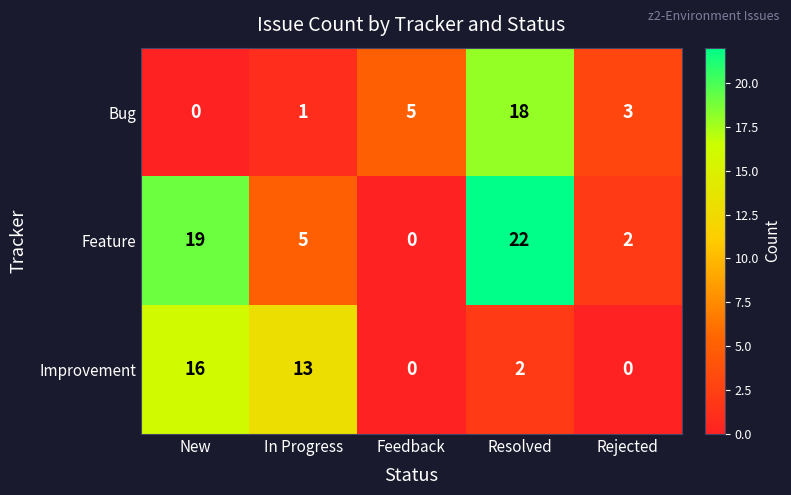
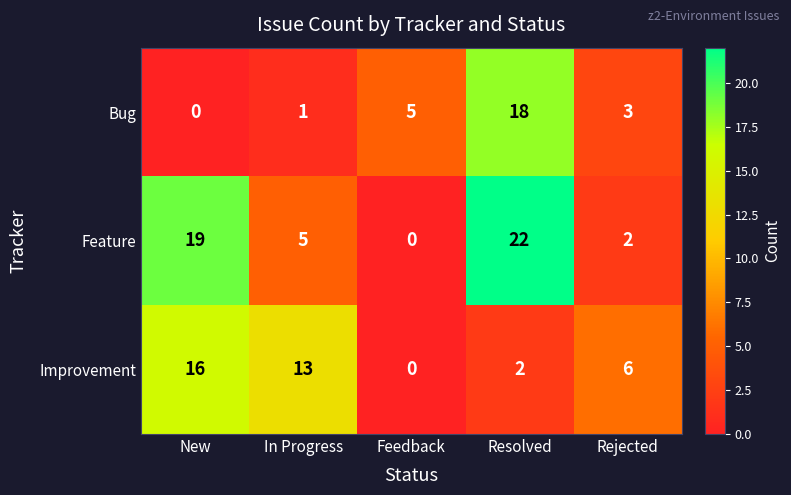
  {
    "Bug": {
      "New": 0,
      "In Progress": 1,
      "Feedback": 5,
      "Resolved": 18,
      "Rejected": 3
    },
    "Feature": {
      "New": 19,
      "In Progress": 5,
      "Feedback": 0,
      "Resolved": 22,
      "Rejected": 2
    },
    "Improvement": {
      "New": 16,
      "In Progress": 13,
      "Feedback": 0,
      "Resolved": 2,
-     "Rejected": 0
+     "Rejected": 6
    }
  }
